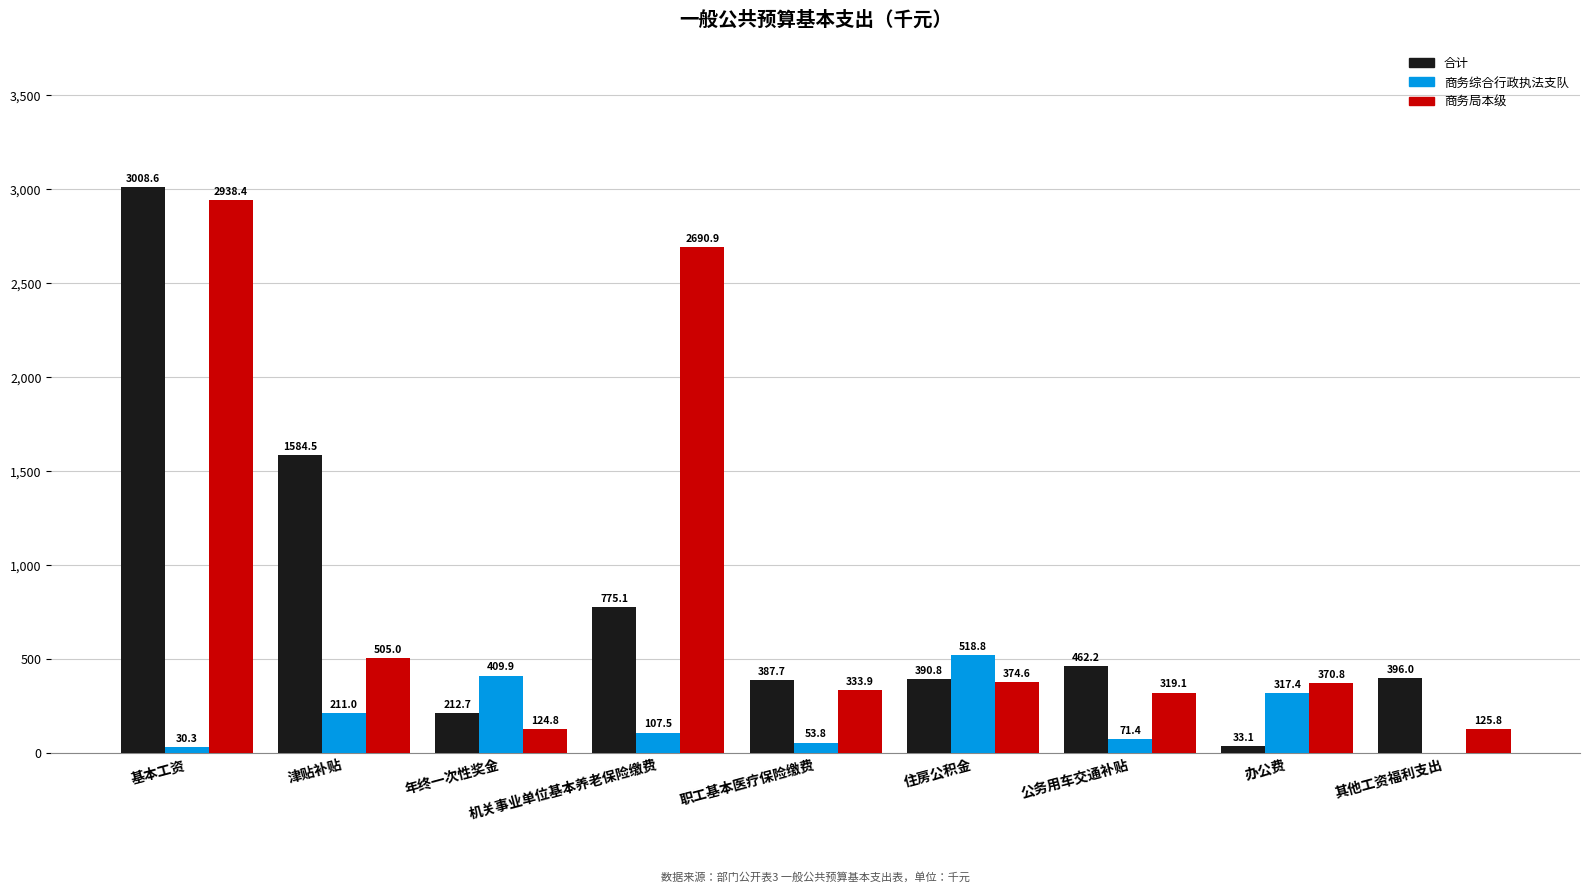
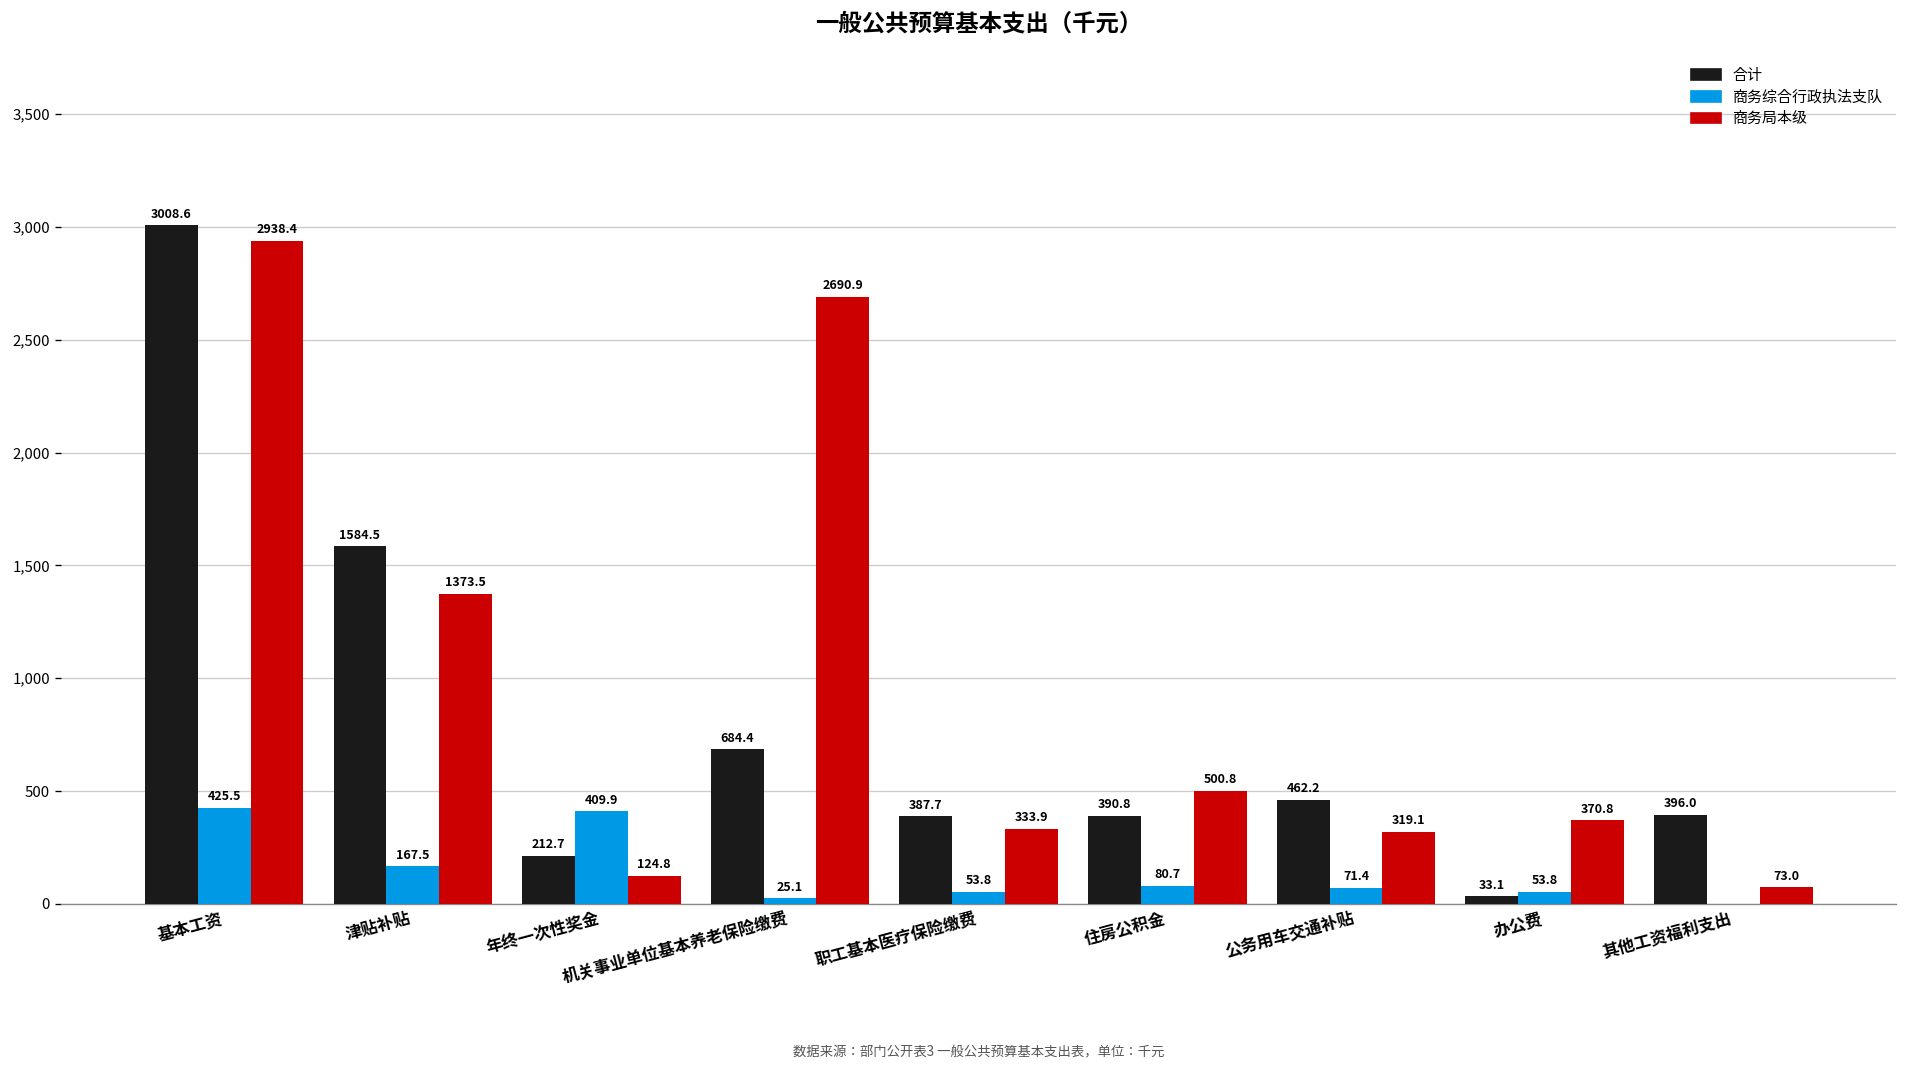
  {
    "合计": {
      "基本工资": 3008.6,
      "津贴补贴": 1584.5,
      "年终一次性奖金": 212.7,
-     "机关事业单位基本养老保险缴费": 775.1,
+     "机关事业单位基本养老保险缴费": 684.4,
      "职工基本医疗保险缴费": 387.7,
      "住房公积金": 390.8,
      "公务用车交通补贴": 462.2,
      "办公费": 33.1,
      "其他工资福利支出": 396.0
    },
    "商务综合行政执法支队": {
-     "基本工资": 30.3,
-     "津贴补贴": 211.0,
+     "基本工资": 425.5,
+     "津贴补贴": 167.5,
      "年终一次性奖金": 409.9,
-     "机关事业单位基本养老保险缴费": 107.5,
+     "机关事业单位基本养老保险缴费": 25.1,
      "职工基本医疗保险缴费": 53.8,
-     "住房公积金": 518.8,
+     "住房公积金": 80.7,
      "公务用车交通补贴": 71.4,
-     "办公费": 317.4
+     "办公费": 53.8
    },
    "商务局本级": {
      "基本工资": 2938.4,
-     "津贴补贴": 505.0,
+     "津贴补贴": 1373.5,
      "年终一次性奖金": 124.8,
      "机关事业单位基本养老保险缴费": 2690.9,
      "职工基本医疗保险缴费": 333.9,
-     "住房公积金": 374.6,
+     "住房公积金": 500.8,
      "公务用车交通补贴": 319.1,
      "办公费": 370.8,
-     "其他工资福利支出": 125.8
+     "其他工资福利支出": 73.0
    }
  }
